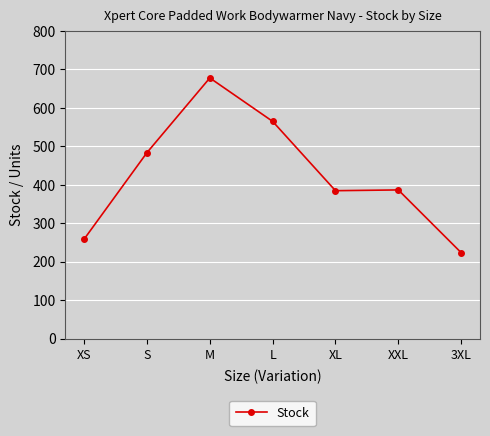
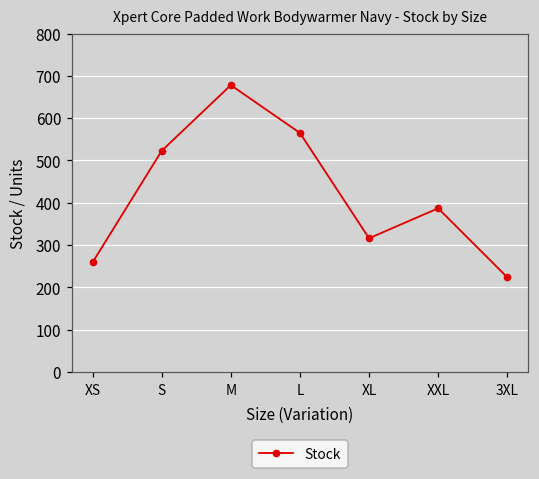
  {
    "XS": 260,
-   "S": 480,
+   "S": 520,
    "M": 680,
    "L": 570,
-   "XL": 390,
+   "XL": 320,
    "XXL": 390,
    "3XL": 220
  }
